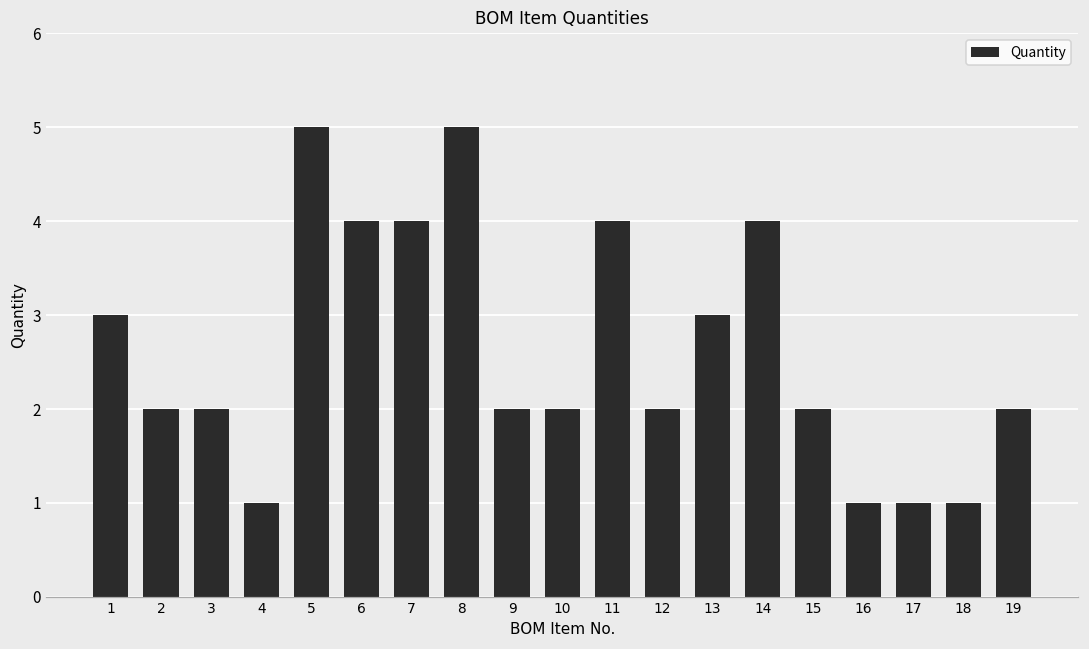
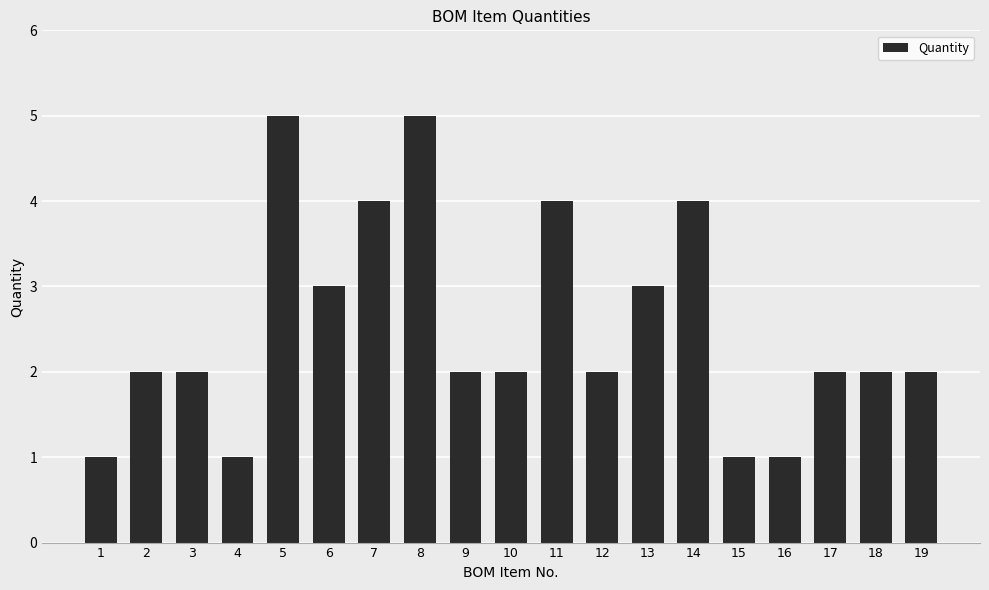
  {
-   "1": 3,
+   "1": 1,
    "2": 2,
    "3": 2,
    "4": 1,
    "5": 5,
-   "6": 4,
+   "6": 3,
    "7": 4,
    "8": 5,
    "9": 2,
    "10": 2,
    "11": 4,
    "12": 2,
    "13": 3,
    "14": 4,
-   "15": 2,
+   "15": 1,
    "16": 1,
-   "17": 1,
-   "18": 1,
+   "17": 2,
+   "18": 2,
    "19": 2
  }
